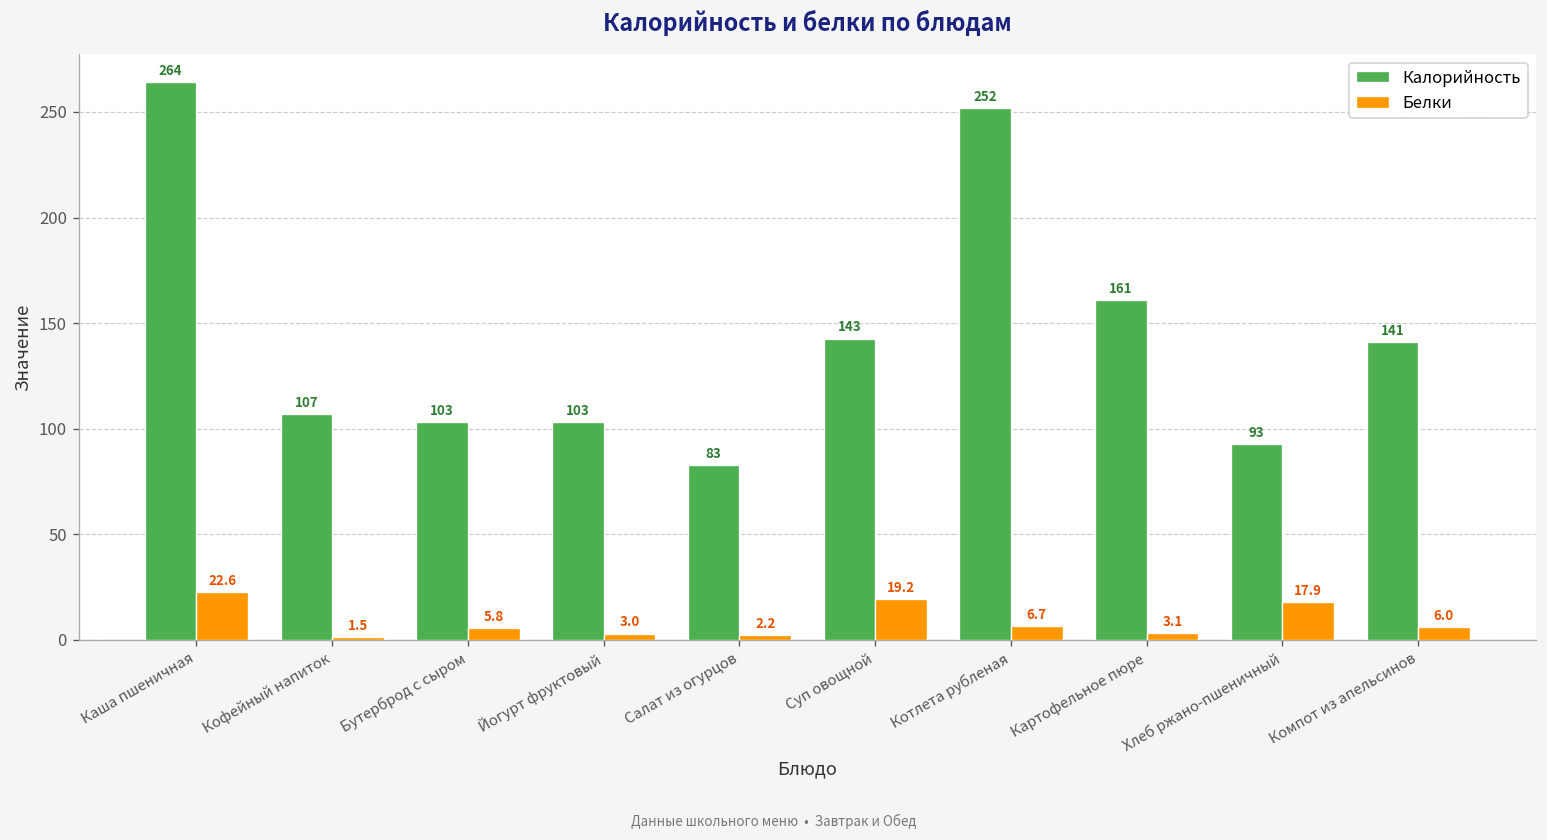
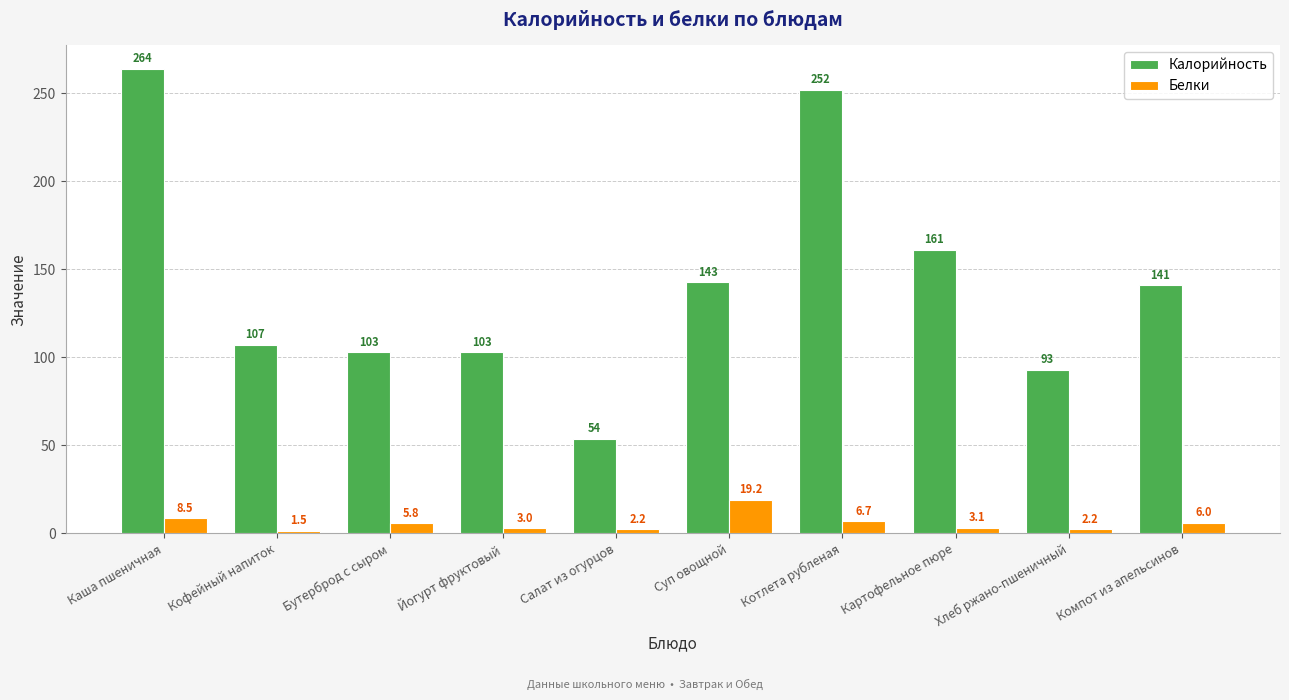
  {
    "Калорийность": {
      "Каша пшеничная": 264,
      "Кофейный напиток": 107,
      "Бутерброд с сыром": 103,
      "Йогурт фруктовый": 103,
-     "Салат из огурцов": 83,
+     "Салат из огурцов": 54,
      "Суп овощной": 143,
      "Котлета рубленая": 252,
      "Картофельное пюре": 161,
      "Хлеб ржано-пшеничный": 93,
      "Компот из апельсинов": 141
    },
    "Белки": {
-     "Каша пшеничная": 22.6,
+     "Каша пшеничная": 8.5,
      "Кофейный напиток": 1.5,
      "Бутерброд с сыром": 5.8,
      "Йогурт фруктовый": 3.0,
      "Салат из огурцов": 2.2,
      "Суп овощной": 19.2,
      "Котлета рубленая": 6.7,
      "Картофельное пюре": 3.1,
-     "Хлеб ржано-пшеничный": 17.9,
+     "Хлеб ржано-пшеничный": 2.2,
      "Компот из апельсинов": 6.0
    }
  }
